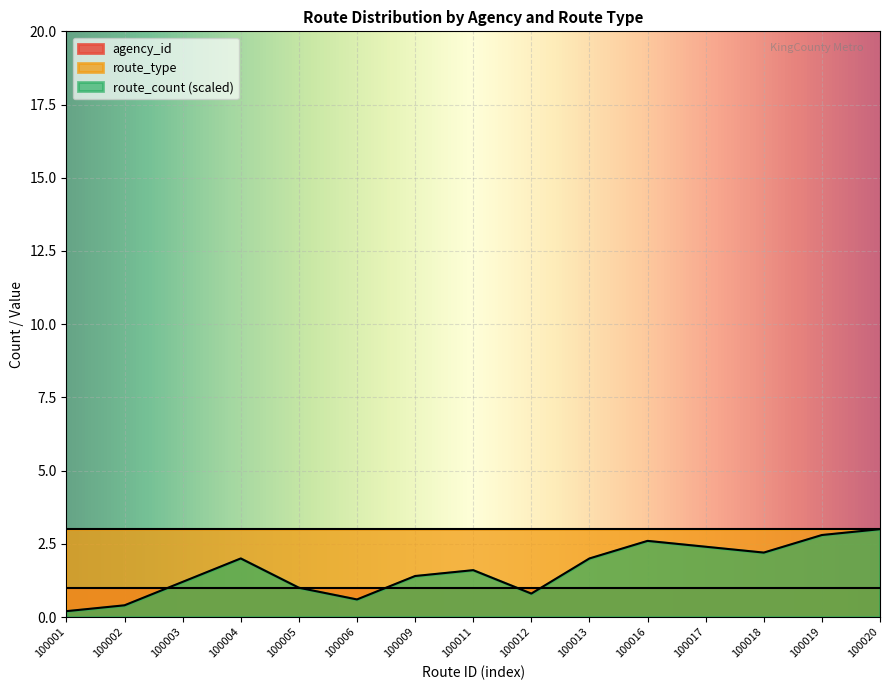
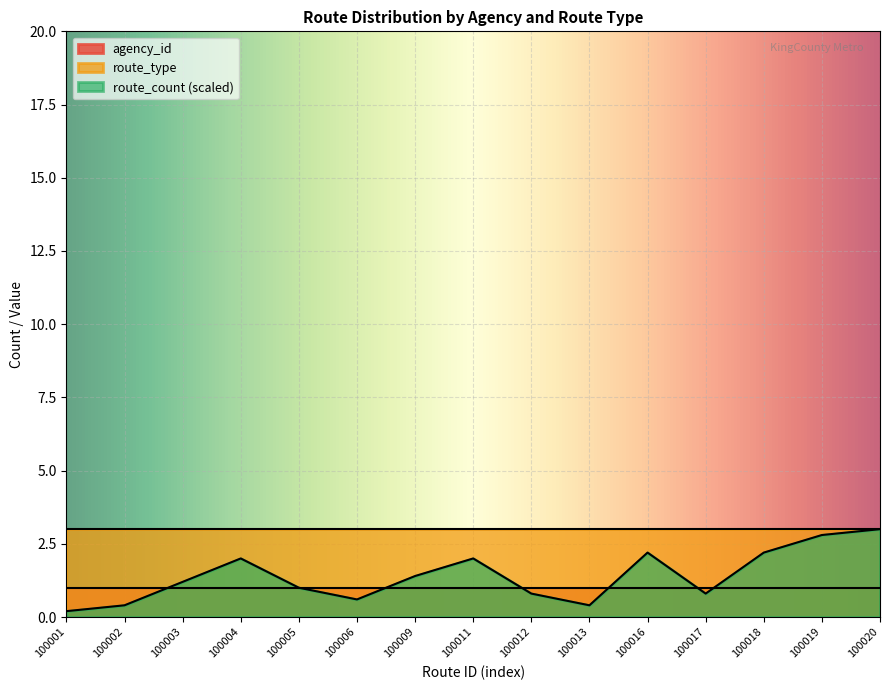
  {
    "agency_id": {
      "100001": 1.0,
      "100002": 1.0,
      "100003": 1.0,
      "100004": 1.0,
      "100006": 1.0,
      "100009": 1.0,
      "100011": 1.0,
      "100012": 1.0,
      "100013": 1.0,
      "100016": 1.0,
      "100017": 1.0,
      "100018": 1.0,
      "100019": 1.0,
      "100020": 1.0
    },
    "route_type": {
      "100001": 3.0,
      "100002": 3.0,
      "100003": 3.0,
      "100004": 3.0,
      "100005": 3.0,
      "100006": 3.0,
      "100009": 3.0,
      "100011": 3.0,
      "100012": 3.0,
      "100013": 3.0,
      "100016": 3.0,
      "100017": 3.0,
      "100018": 3.0,
      "100019": 3.0
    },
    "route_count (scaled)": {
      "100001": 0.2,
      "100002": 0.4,
      "100003": 1.2,
      "100004": 2.0,
      "100006": 0.6,
      "100009": 1.4,
-     "100011": 1.6,
+     "100011": 2.0,
      "100012": 0.8,
-     "100013": 2.0,
-     "100016": 2.6,
-     "100017": 2.4,
+     "100013": 0.4,
+     "100016": 2.2,
+     "100017": 0.8,
      "100018": 2.2,
      "100019": 2.8
    }
  }
